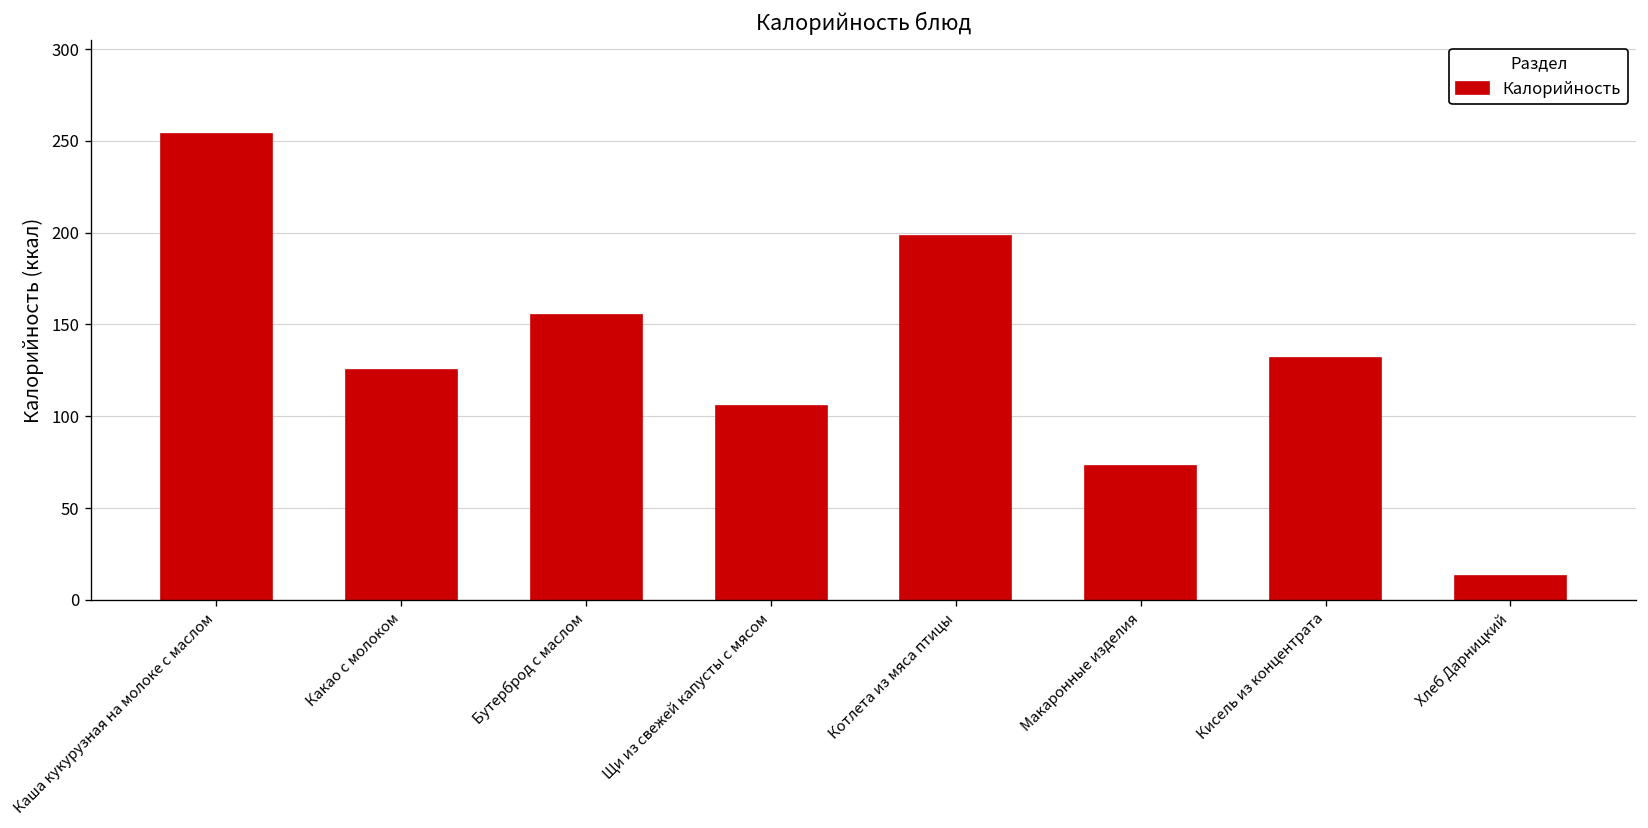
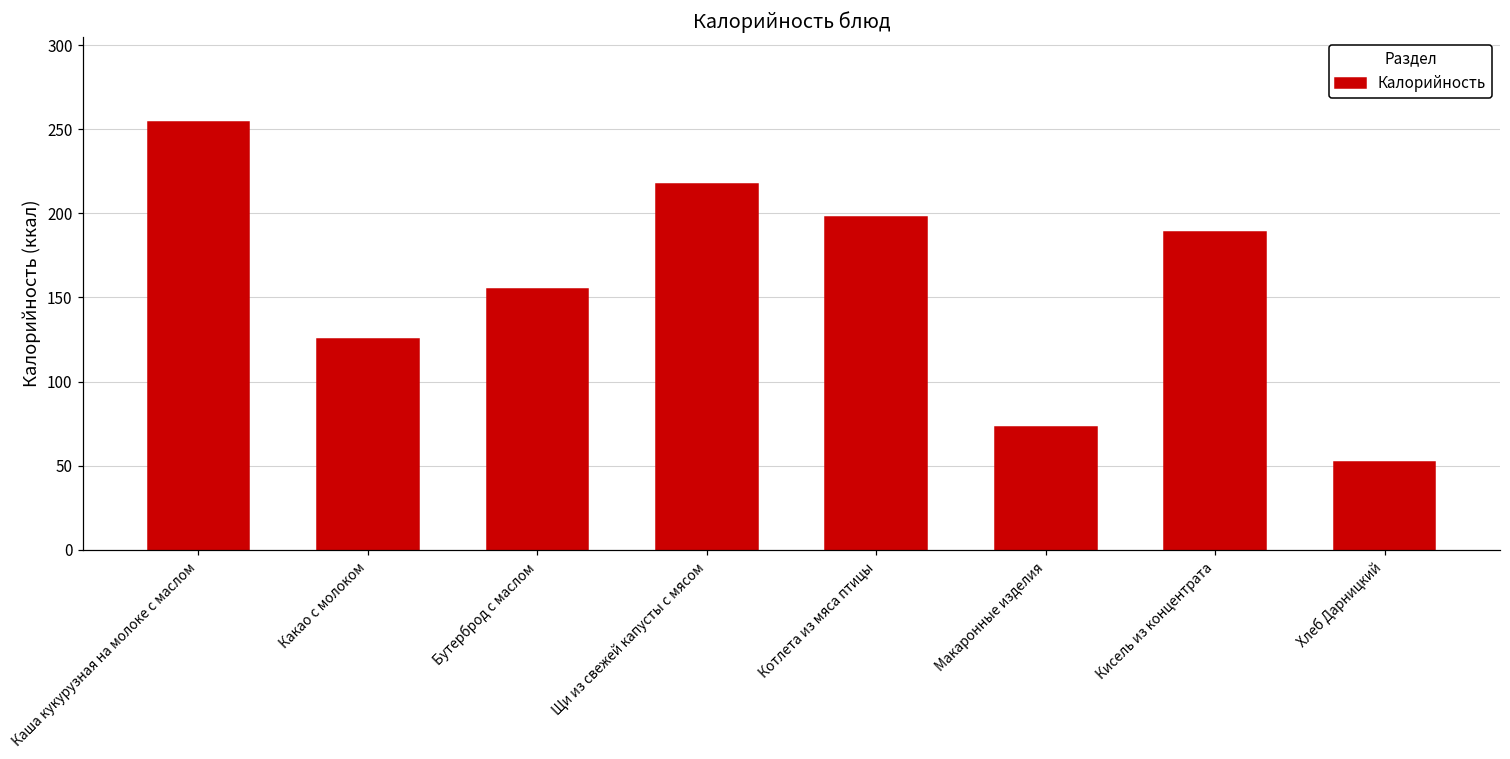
  {
    "Каша кукурузная на молоке с маслом": 254,
    "Какао с молоком": 125,
    "Бутерброд с маслом": 155,
-   "Щи из свежей капусты с мясом": 106,
+   "Щи из свежей капусты с мясом": 217,
    "Котлета из мяса птицы": 198,
    "Макаронные изделия": 73,
-   "Кисель из концентрата": 132,
-   "Хлеб Дарницкий": 13
+   "Кисель из концентрата": 189,
+   "Хлеб Дарницкий": 52
  }
